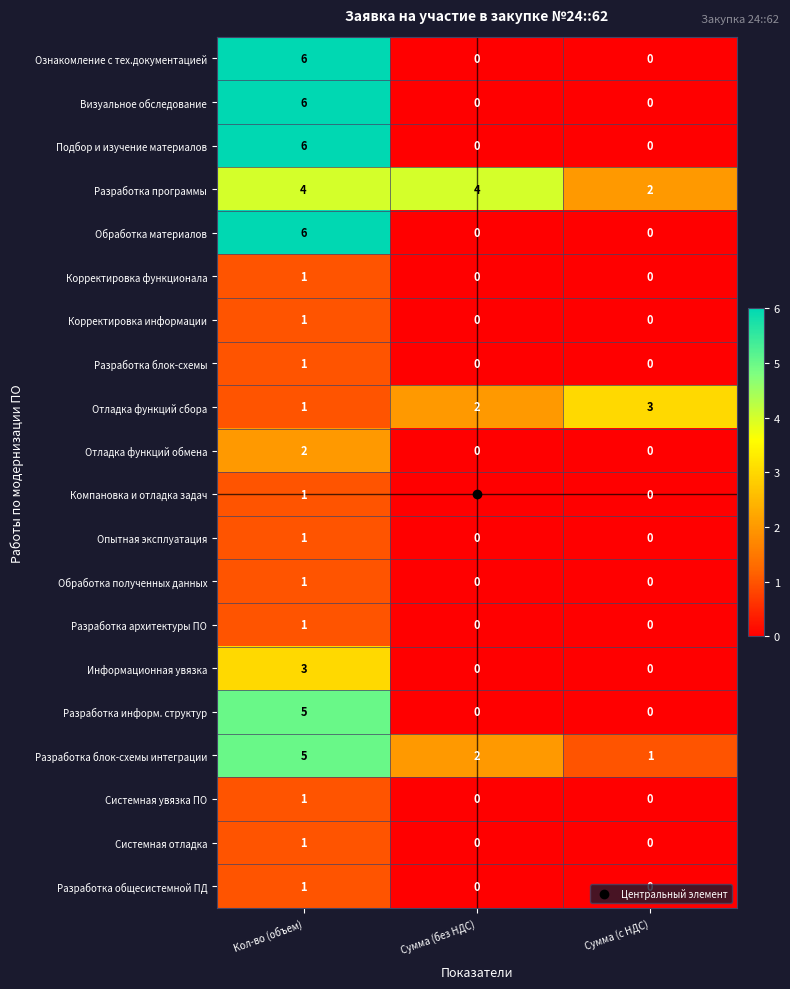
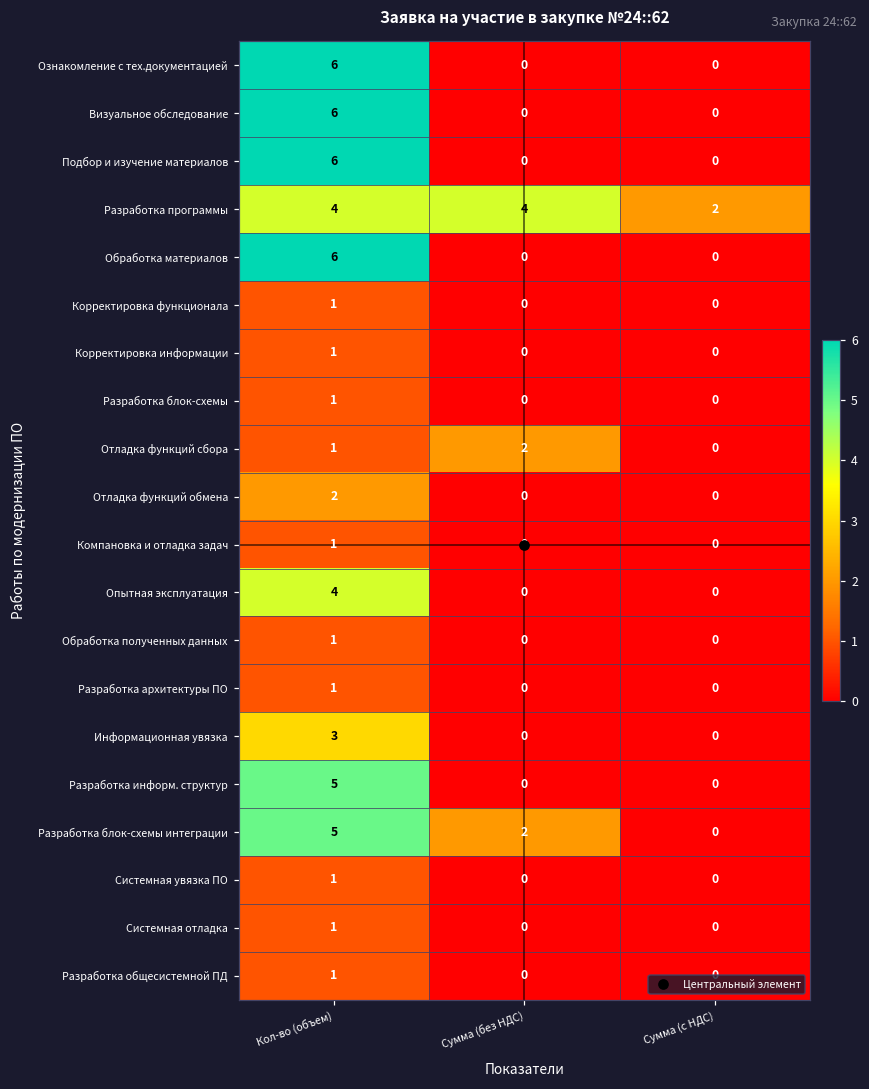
  {
    "Ознакомление с тех.документацией": {
      "Кол-во (объем)": 6,
      "Сумма (без НДС)": 0,
      "Сумма (с НДС)": 0
    },
    "Визуальное обследование": {
      "Кол-во (объем)": 6,
      "Сумма (без НДС)": 0,
      "Сумма (с НДС)": 0
    },
    "Подбор и изучение материалов": {
      "Кол-во (объем)": 6,
      "Сумма (без НДС)": 0,
      "Сумма (с НДС)": 0
    },
    "Разработка программы": {
      "Кол-во (объем)": 4,
      "Сумма (без НДС)": 4,
      "Сумма (с НДС)": 2
    },
    "Обработка материалов": {
      "Кол-во (объем)": 6,
      "Сумма (без НДС)": 0,
      "Сумма (с НДС)": 0
    },
    "Корректировка функционала": {
      "Кол-во (объем)": 1,
      "Сумма (без НДС)": 0,
      "Сумма (с НДС)": 0
    },
    "Корректировка информации": {
      "Кол-во (объем)": 1,
      "Сумма (без НДС)": 0,
      "Сумма (с НДС)": 0
    },
    "Разработка блок-схемы": {
      "Кол-во (объем)": 1,
      "Сумма (без НДС)": 0,
      "Сумма (с НДС)": 0
    },
    "Отладка функций сбора": {
      "Кол-во (объем)": 1,
      "Сумма (без НДС)": 2,
-     "Сумма (с НДС)": 3
+     "Сумма (с НДС)": 0
    },
    "Отладка функций обмена": {
      "Кол-во (объем)": 2,
      "Сумма (без НДС)": 0,
      "Сумма (с НДС)": 0
    },
    "Компановка и отладка задач": {
      "Кол-во (объем)": 1,
      "Сумма (с НДС)": 0
    },
    "Опытная эксплуатация": {
-     "Кол-во (объем)": 1,
+     "Кол-во (объем)": 4,
      "Сумма (без НДС)": 0,
      "Сумма (с НДС)": 0
    },
    "Обработка полученных данных": {
      "Кол-во (объем)": 1,
      "Сумма (без НДС)": 0,
      "Сумма (с НДС)": 0
    },
    "Разработка архитектуры ПО": {
      "Кол-во (объем)": 1,
      "Сумма (без НДС)": 0,
      "Сумма (с НДС)": 0
    },
    "Информационная увязка": {
      "Кол-во (объем)": 3,
      "Сумма (без НДС)": 0,
      "Сумма (с НДС)": 0
    },
    "Разработка информ. структур": {
      "Кол-во (объем)": 5,
      "Сумма (без НДС)": 0,
      "Сумма (с НДС)": 0
    },
    "Разработка блок-схемы интеграции": {
      "Кол-во (объем)": 5,
      "Сумма (без НДС)": 2,
-     "Сумма (с НДС)": 1
+     "Сумма (с НДС)": 0
    },
    "Системная увязка ПО": {
      "Кол-во (объем)": 1,
      "Сумма (без НДС)": 0,
      "Сумма (с НДС)": 0
    },
    "Системная отладка": {
      "Кол-во (объем)": 1,
      "Сумма (без НДС)": 0,
      "Сумма (с НДС)": 0
    },
    "Разработка общесистемной ПД": {
      "Кол-во (объем)": 1,
      "Сумма (без НДС)": 0
    }
  }
